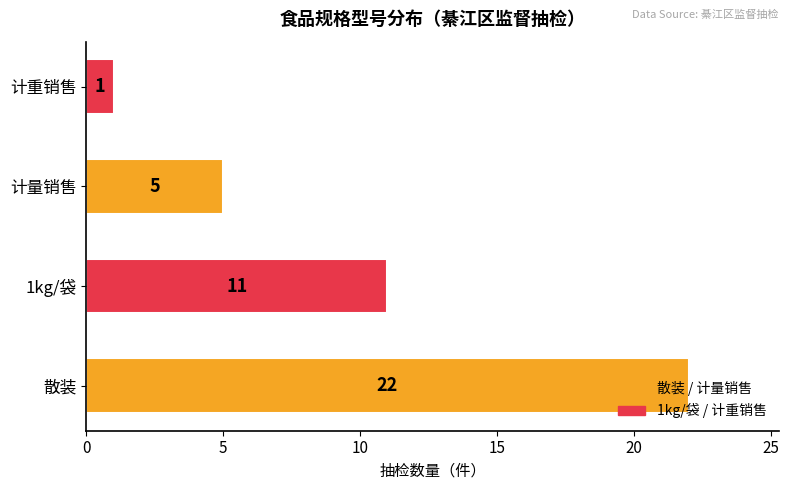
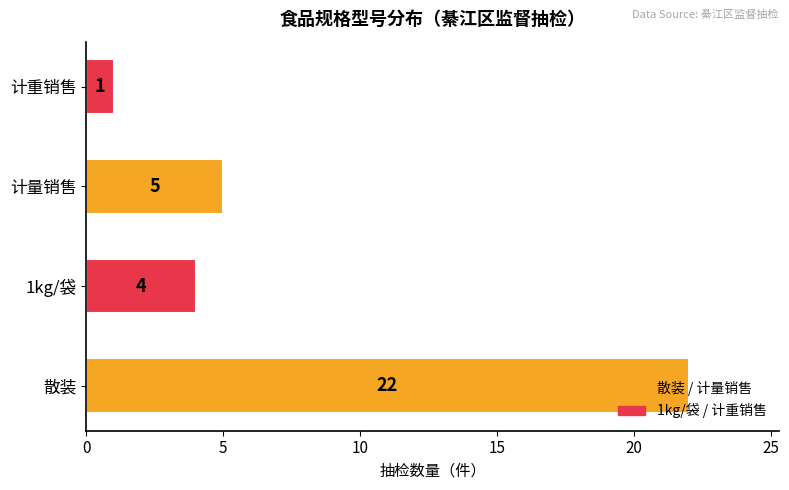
  {
    "计重销售": 1,
    "计量销售": 5,
-   "1kg/袋": 11,
+   "1kg/袋": 4,
    "散装": 22
  }
